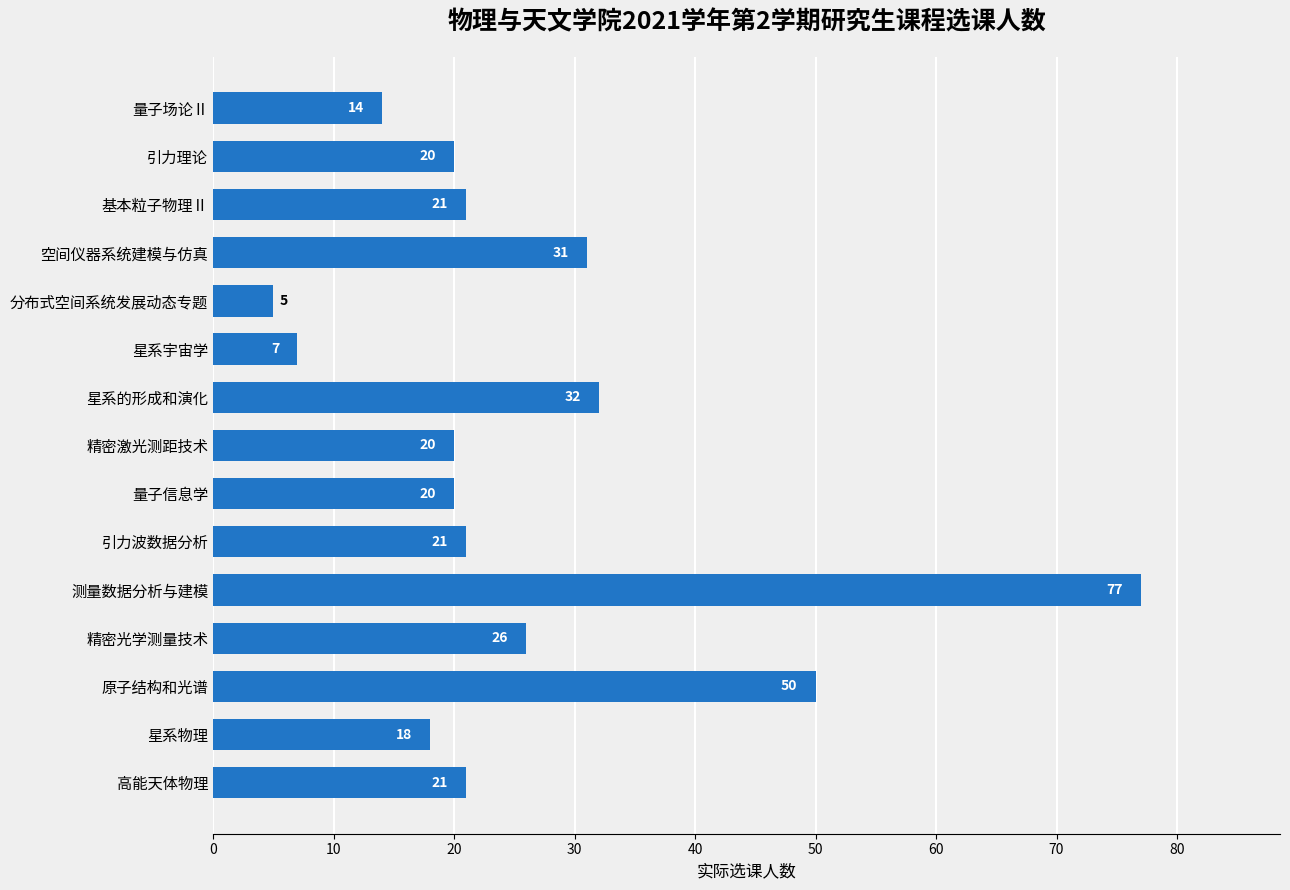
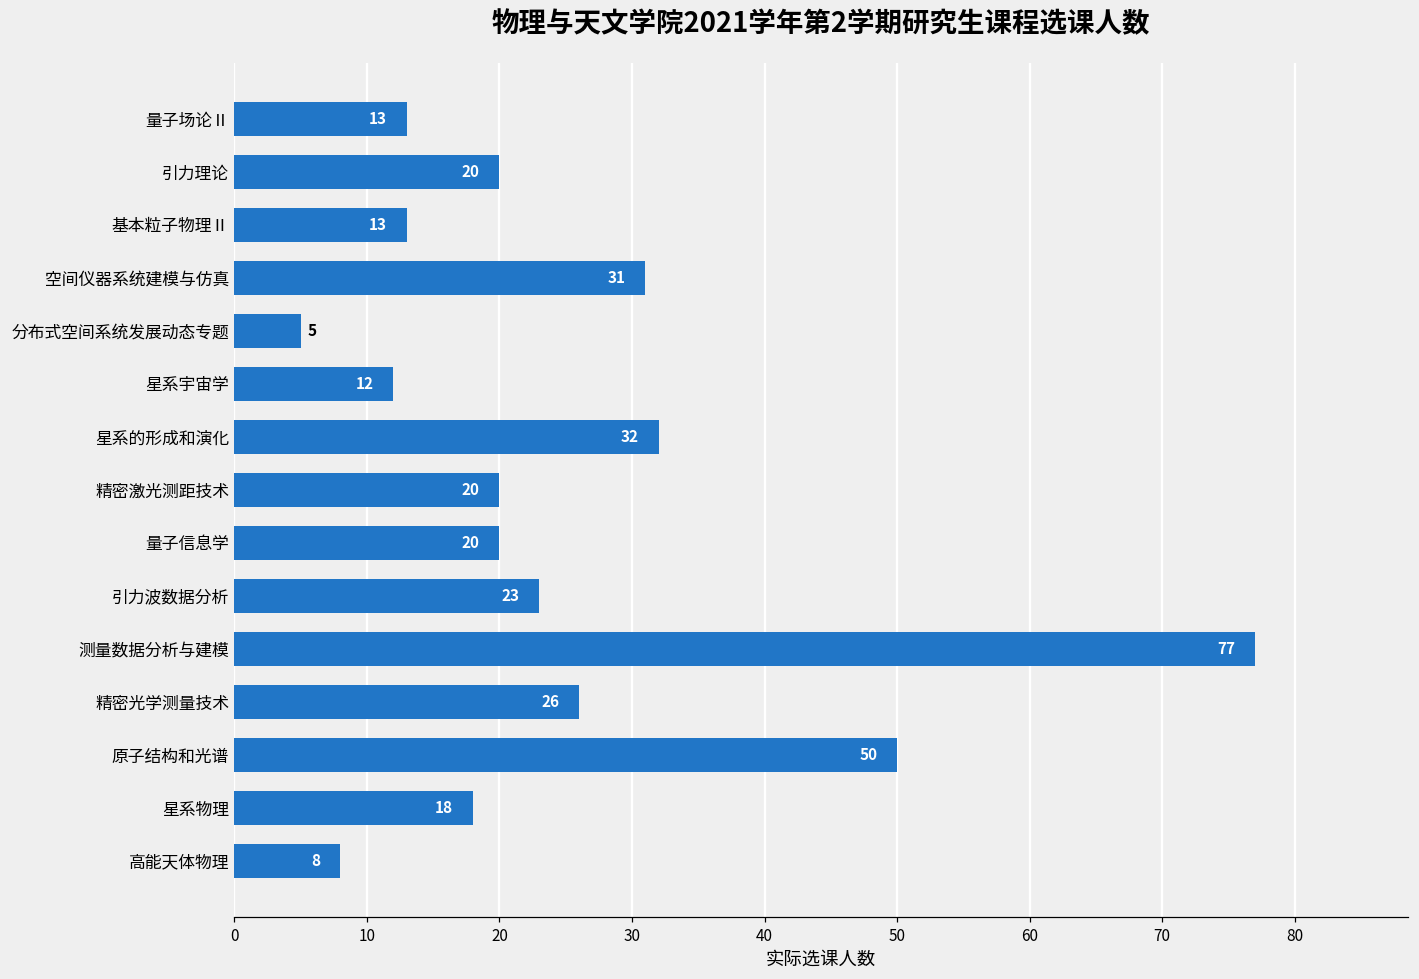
  {
-   "量子场论Ⅱ": 14,
+   "量子场论Ⅱ": 13,
    "引力理论": 20,
-   "基本粒子物理Ⅱ": 21,
+   "基本粒子物理Ⅱ": 13,
    "空间仪器系统建模与仿真": 31,
    "分布式空间系统发展动态专题": 5,
-   "星系宇宙学": 7,
+   "星系宇宙学": 12,
    "星系的形成和演化": 32,
    "精密激光测距技术": 20,
    "量子信息学": 20,
-   "引力波数据分析": 21,
+   "引力波数据分析": 23,
    "测量数据分析与建模": 77,
    "精密光学测量技术": 26,
    "原子结构和光谱": 50,
    "星系物理": 18,
-   "高能天体物理": 21
+   "高能天体物理": 8
  }
